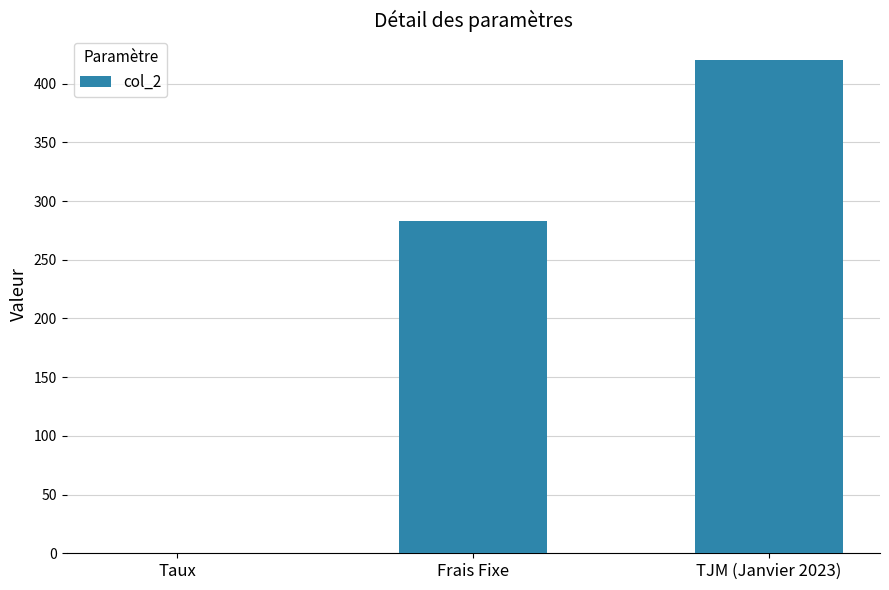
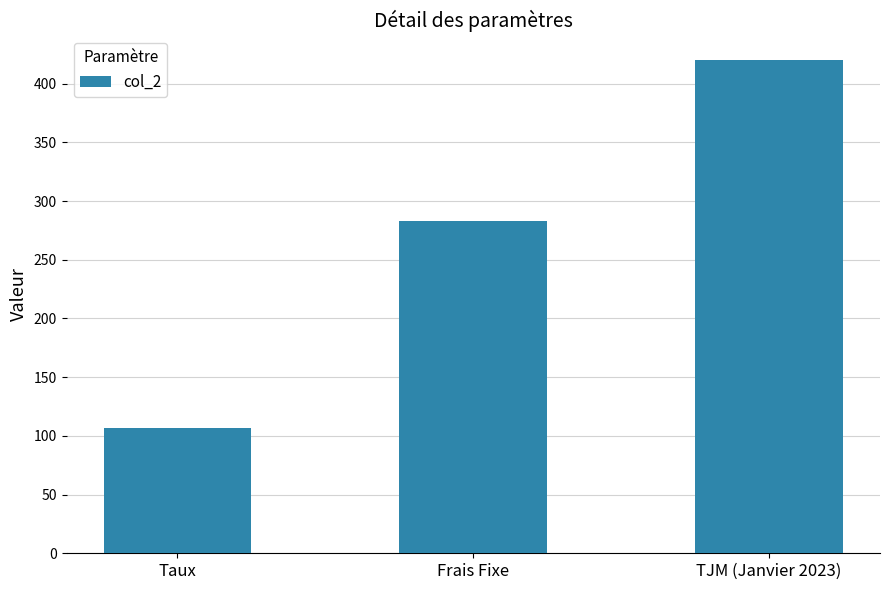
  {
-   "Taux": 0,
+   "Taux": 107,
    "Frais Fixe": 283,
    "TJM (Janvier 2023)": 420
  }
